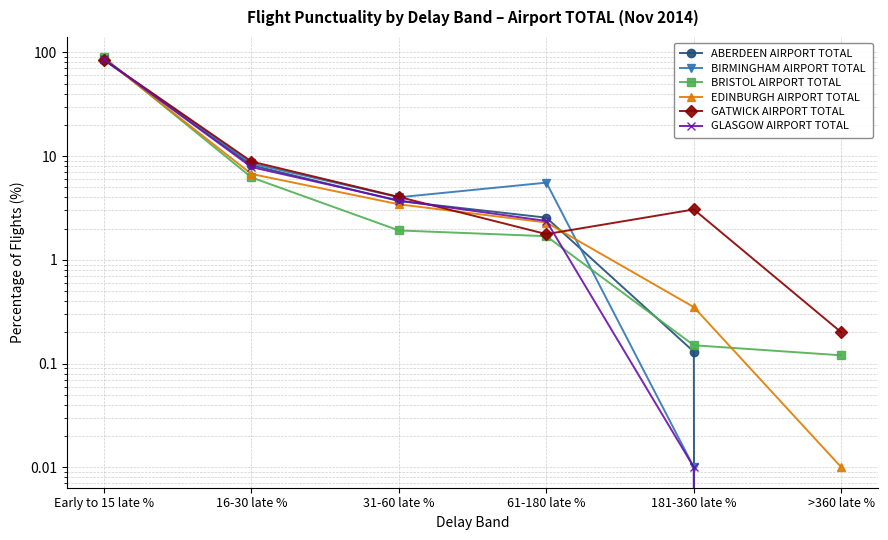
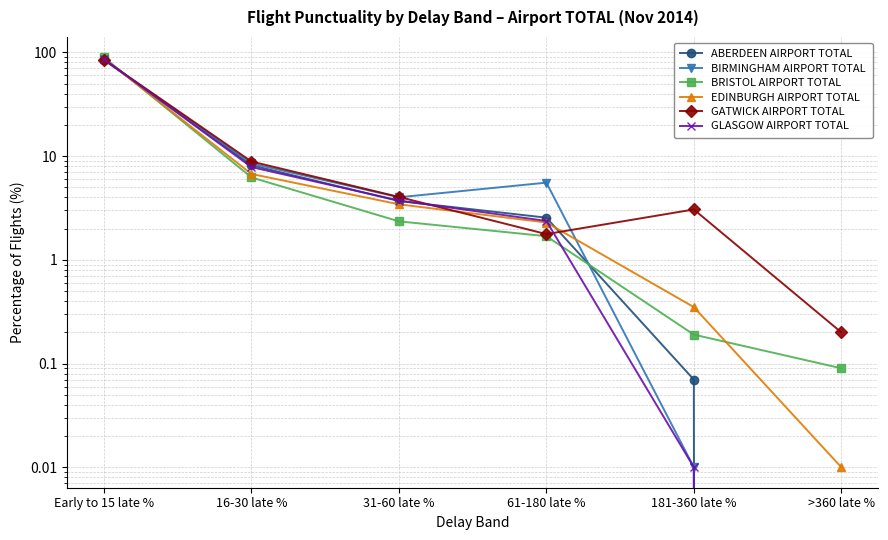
  {
    "ABERDEEN AIRPORT TOTAL": {
      "61-180 late %": 2.6,
-     "181-360 late %": 0.13
+     "181-360 late %": 0.07
    },
    "BIRMINGHAM AIRPORT TOTAL": {
      "61-180 late %": 6
    },
    "BRISTOL AIRPORT TOTAL": {
      "16-30 late %": 6,
-     "31-60 late %": 1.9,
-     "181-360 late %": 0.15,
-     ">360 late %": 0.12
+     "31-60 late %": 2.4,
+     "181-360 late %": 0.19,
+     ">360 late %": 0.09
    },
    "EDINBURGH AIRPORT TOTAL": {
      "16-30 late %": 7,
      "31-60 late %": 3.4,
      "181-360 late %": 0.35,
      ">360 late %": 0.01
    },
    "GATWICK AIRPORT TOTAL": {
      "181-360 late %": 3.1,
      ">360 late %": 0.20
    }
  }
